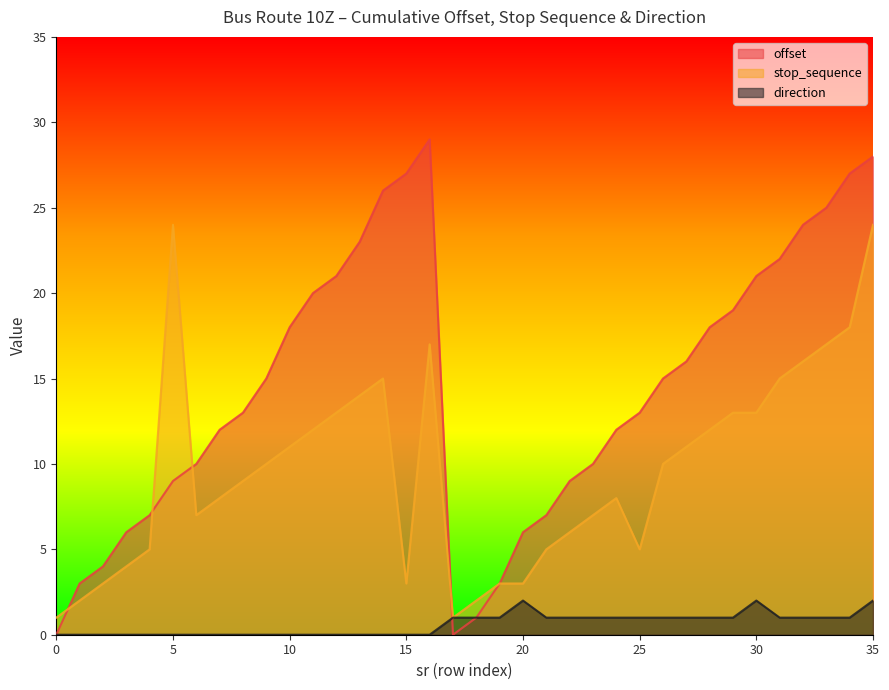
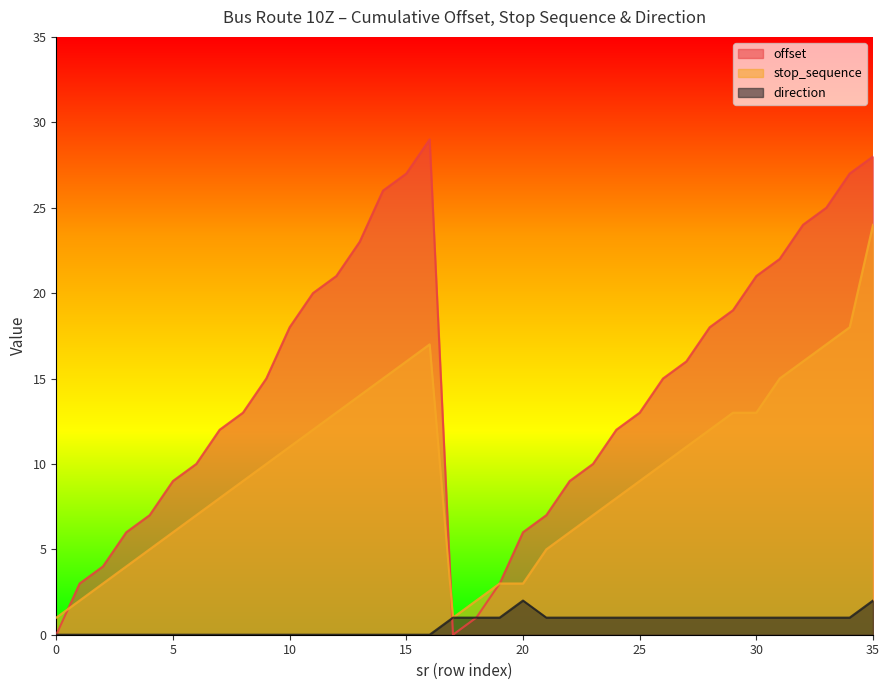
  {
    "offset": {
      "5": 9,
      "10": 18,
      "15": 27,
      "20": 6,
      "25": 13,
      "30": 21,
      "35": 28
    },
    "stop_sequence": {
      "0": 1,
-     "5": 24,
+     "5": 6,
      "10": 11,
-     "15": 3,
+     "15": 16,
      "20": 3,
-     "25": 5,
+     "25": 9,
      "30": 13,
      "35": 24
    },
    "direction": {
      "5": 0,
      "10": 0,
      "15": 0,
      "20": 2,
      "25": 1,
-     "30": 2,
+     "30": 1,
      "35": 2
    }
  }
